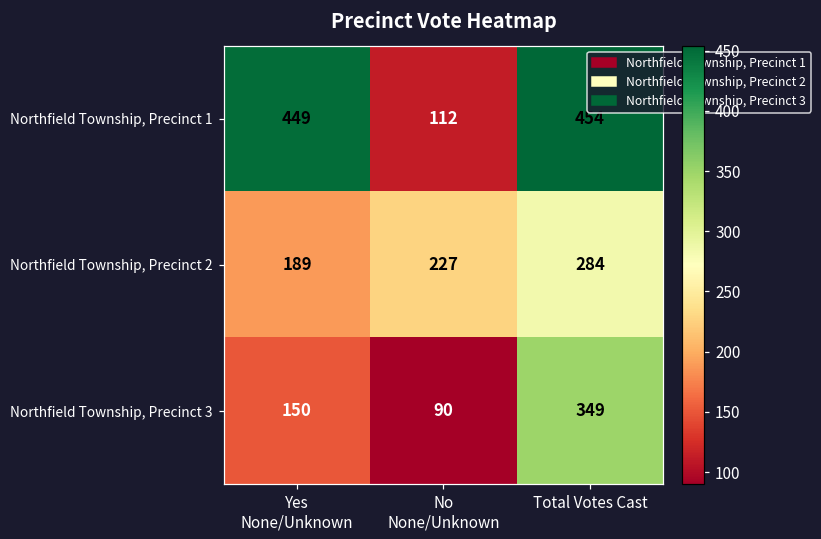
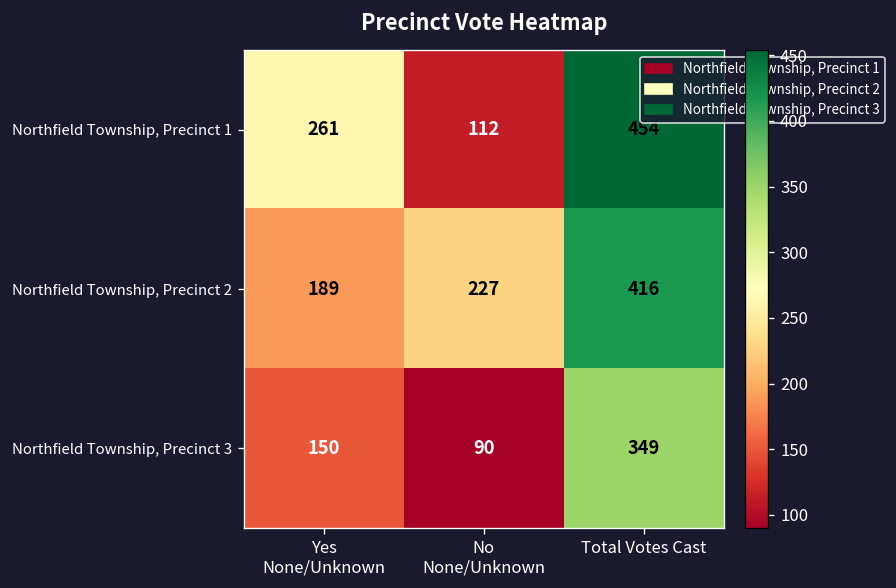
  {
    "Northfield Township, Precinct 1": {
-     "Yes None/Unknown": 449,
+     "Yes None/Unknown": 261,
      "No None/Unknown": 112,
      "Total Votes Cast": 454
    },
    "Northfield Township, Precinct 2": {
      "Yes None/Unknown": 189,
      "No None/Unknown": 227,
-     "Total Votes Cast": 284
+     "Total Votes Cast": 416
    },
    "Northfield Township, Precinct 3": {
      "Yes None/Unknown": 150,
      "No None/Unknown": 90,
      "Total Votes Cast": 349
    }
  }
